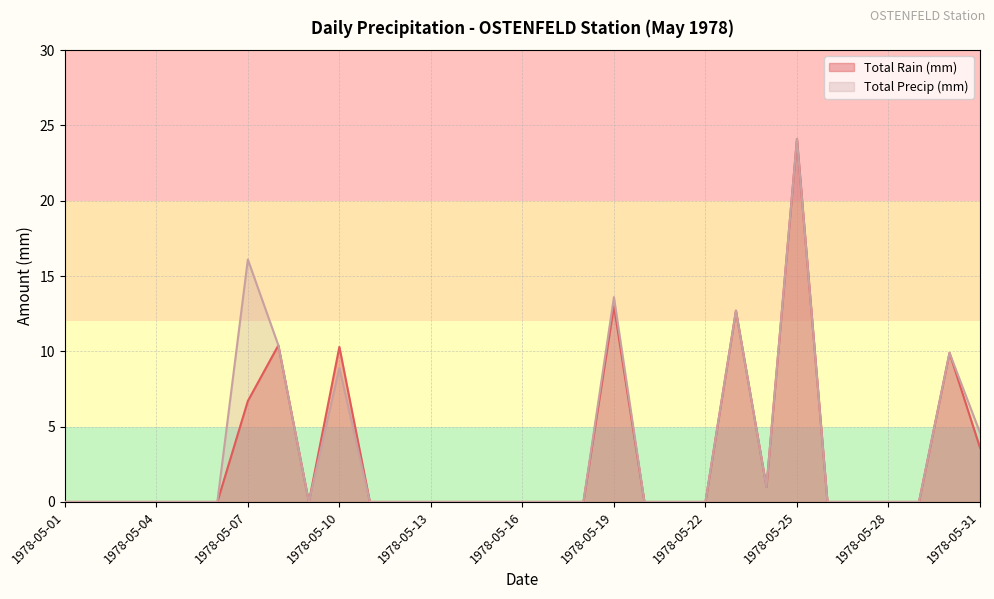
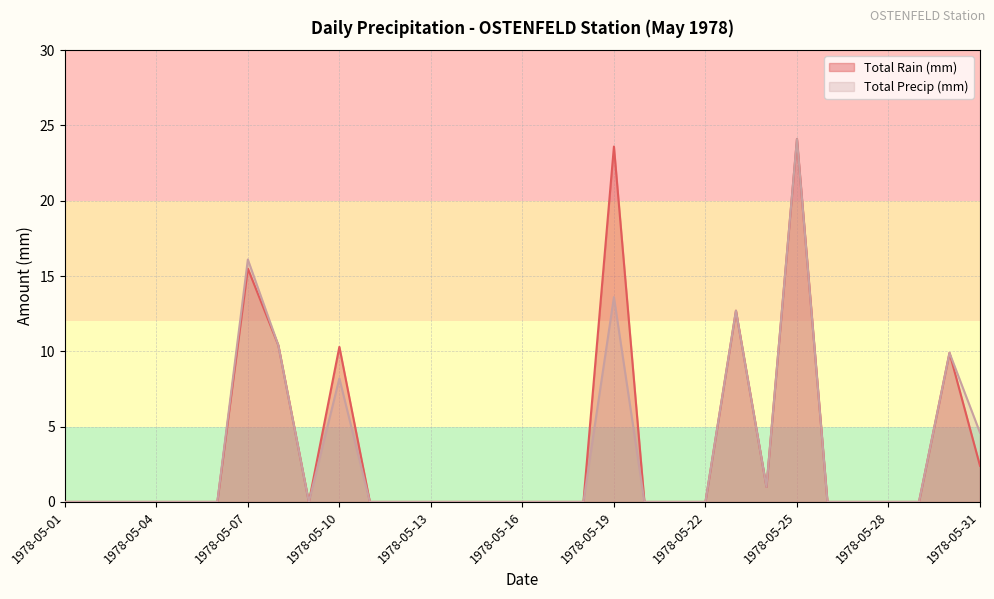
  {
    "Total Rain (mm)": {
-     "1978-05-07": 6.7,
+     "1978-05-07": 15.5,
      "1978-05-10": 10.3,
-     "1978-05-19": 13.0,
-     "1978-05-31": 3.6
+     "1978-05-19": 23.6,
+     "1978-05-31": 2.4
    },
    "Total Precip (mm)": {
      "1978-05-07": 16.1,
-     "1978-05-10": 8.9,
+     "1978-05-10": 8.2,
      "1978-05-19": 13.6,
      "1978-05-31": 4.6
    }
  }
